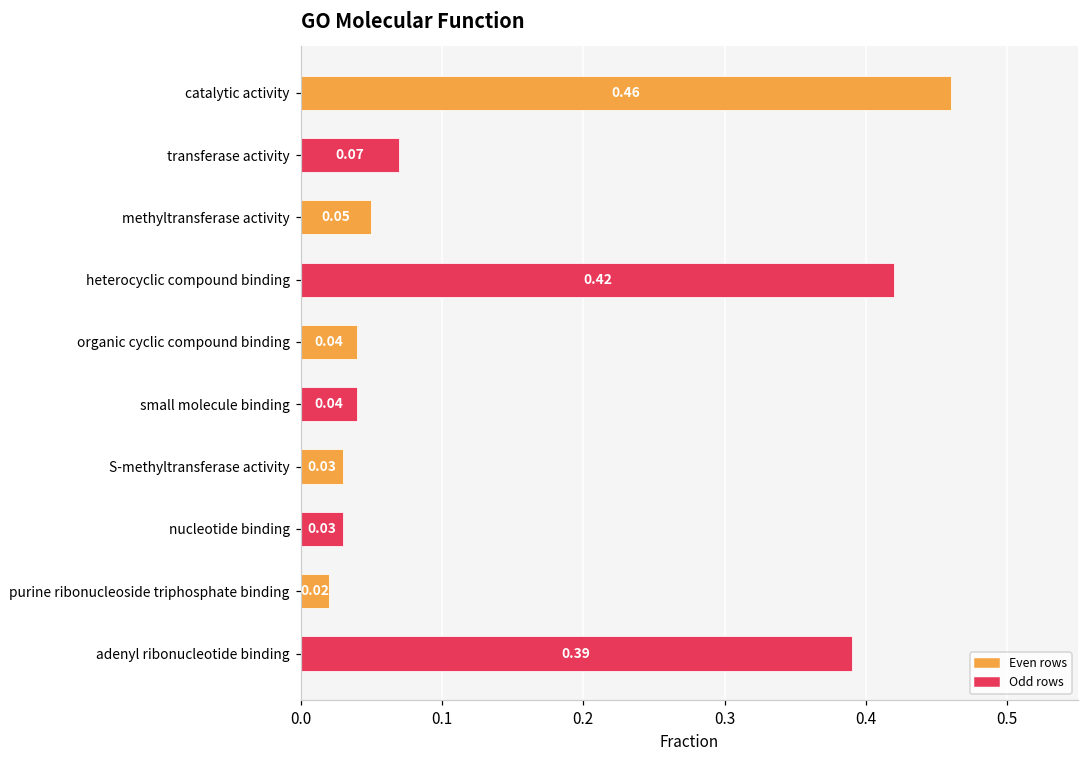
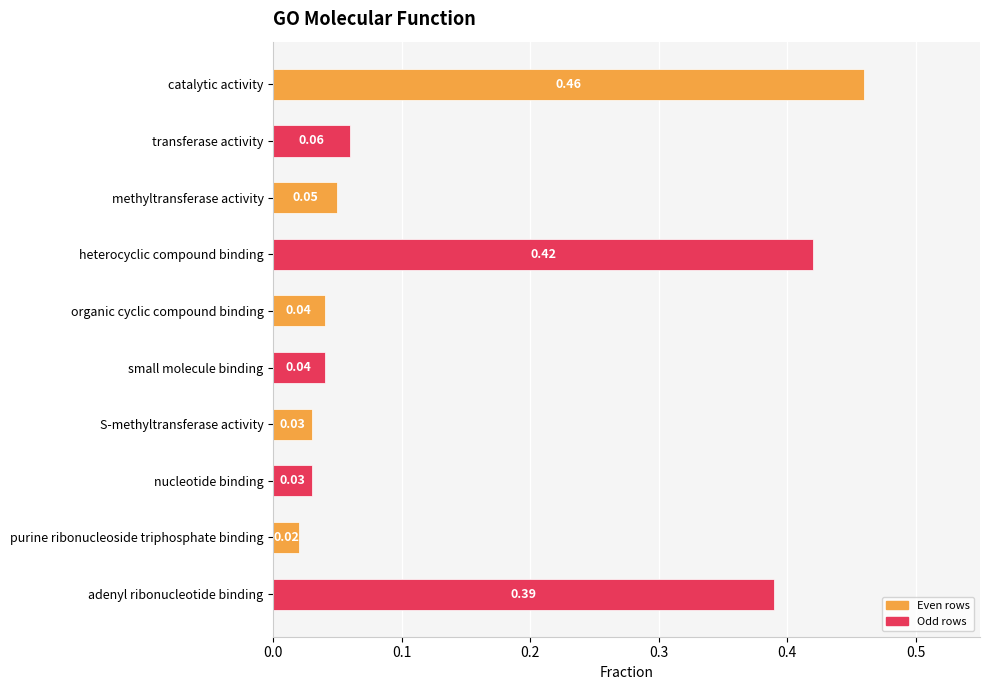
  {
    "catalytic activity": 0.46,
-   "transferase activity": 0.07,
+   "transferase activity": 0.06,
    "methyltransferase activity": 0.05,
    "heterocyclic compound binding": 0.42,
    "organic cyclic compound binding": 0.04,
    "small molecule binding": 0.04,
    "S-methyltransferase activity": 0.03,
    "nucleotide binding": 0.03,
    "purine ribonucleoside triphosphate binding": 0.02,
    "adenyl ribonucleotide binding": 0.39
  }
